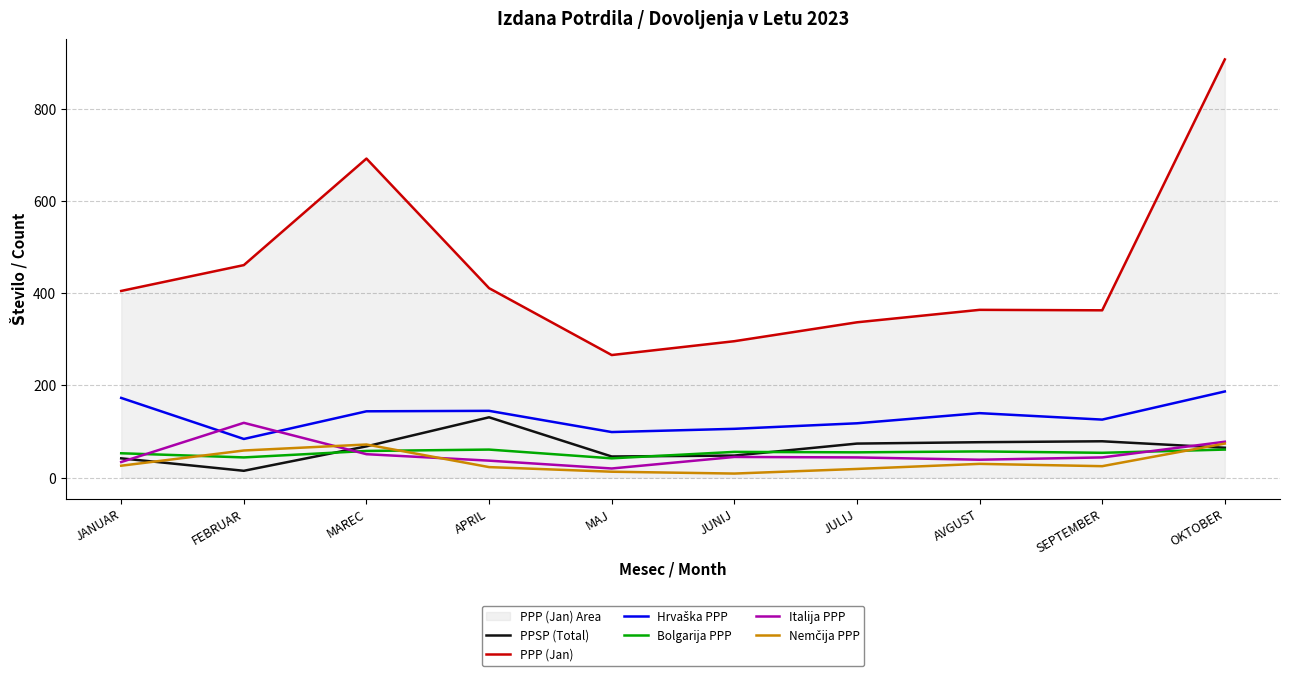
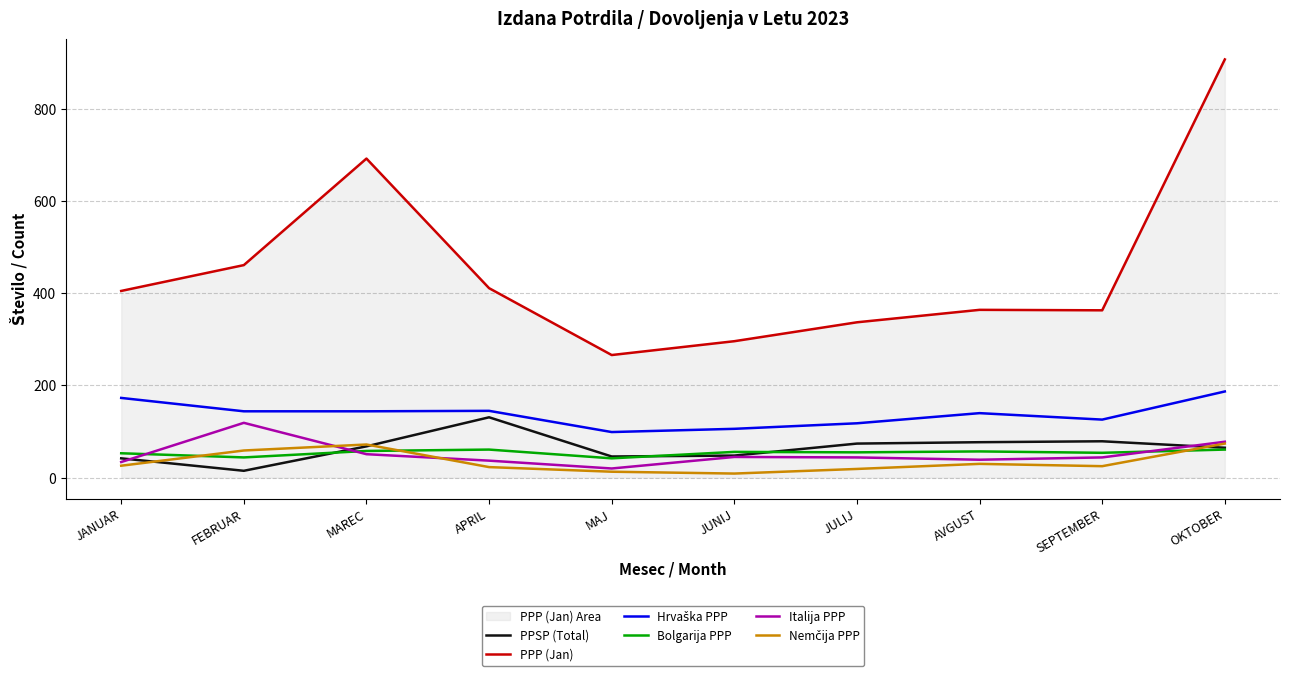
  {
    "PPSP (Total)": {
      "JANUAR": 40,
      "FEBRUAR": 20,
      "APRIL": 130,
      "JULIJ": 70,
      "AVGUST": 80,
      "SEPTEMBER": 80
    },
    "PPP (Jan) Area": {
      "JANUAR": 410,
      "FEBRUAR": 460,
      "MAREC": 690,
      "APRIL": 410,
      "MAJ": 270,
      "JUNIJ": 300,
      "JULIJ": 340,
      "AVGUST": 360,
      "SEPTEMBER": 360,
      "OKTOBER": 910
    },
    "Hrvaška PPP": {
      "JANUAR": 170,
-     "FEBRUAR": 80,
+     "FEBRUAR": 140,
      "MAREC": 140,
      "APRIL": 150,
      "MAJ": 100,
      "JUNIJ": 110,
      "JULIJ": 120,
      "AVGUST": 140,
      "SEPTEMBER": 130,
      "OKTOBER": 190
    },
    "Bolgarija PPP": {
      "JANUAR": 50,
      "FEBRUAR": 40,
      "MAREC": 60,
      "APRIL": 60,
      "JUNIJ": 60,
      "JULIJ": 60,
      "AVGUST": 60,
      "SEPTEMBER": 50
    },
    "Italija PPP": {
      "JANUAR": 30,
      "FEBRUAR": 120,
      "MAREC": 50,
      "APRIL": 40,
      "MAJ": 20,
      "JULIJ": 40,
      "AVGUST": 40,
      "SEPTEMBER": 40
    },
    "Nemčija PPP": {
      "JANUAR": 30,
      "FEBRUAR": 60,
      "APRIL": 20,
      "MAJ": 10,
      "JUNIJ": 10,
      "JULIJ": 20,
      "AVGUST": 30,
      "SEPTEMBER": 30
    }
  }
